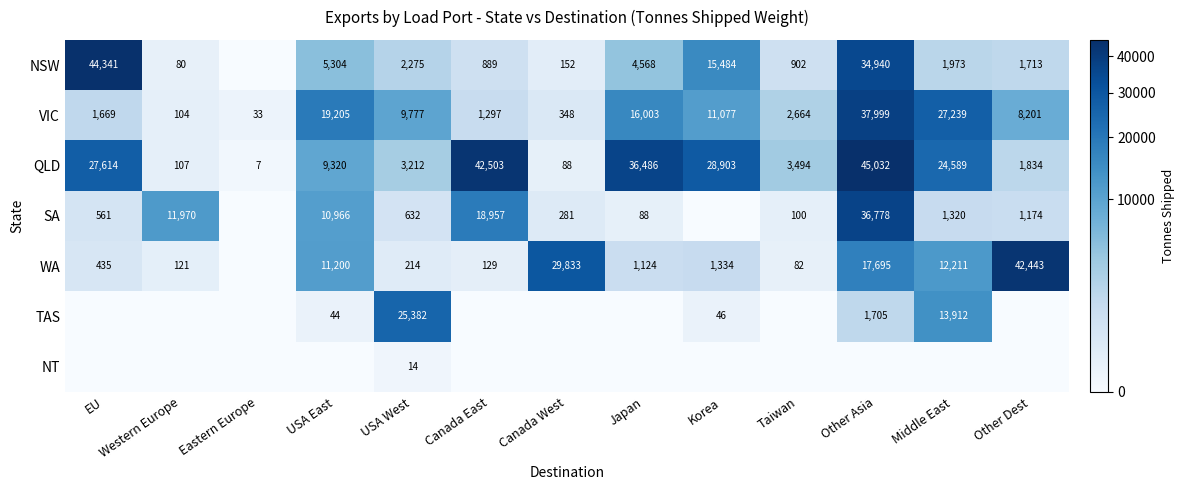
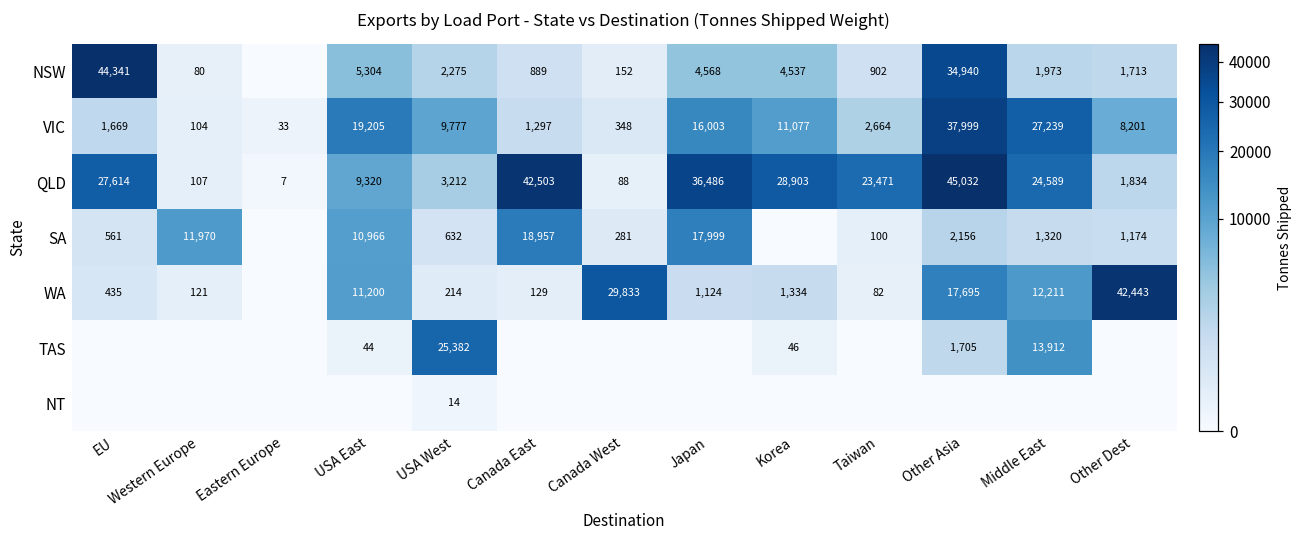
  {
    "NSW": {
      "EU": "44,341",
      "Western Europe": "80",
      "USA East": "5,304",
      "USA West": "2,275",
      "Canada East": "889",
      "Canada West": "152",
      "Japan": "4,568",
-     "Korea": "15,484",
+     "Korea": "4,537",
      "Taiwan": "902",
      "Other Asia": "34,940",
      "Middle East": "1,973",
      "Other Dest": "1,713"
    },
    "VIC": {
      "EU": "1,669",
      "Western Europe": "104",
      "Eastern Europe": "33",
      "USA East": "19,205",
      "USA West": "9,777",
      "Canada East": "1,297",
      "Canada West": "348",
      "Japan": "16,003",
      "Korea": "11,077",
      "Taiwan": "2,664",
      "Other Asia": "37,999",
      "Middle East": "27,239",
      "Other Dest": "8,201"
    },
    "QLD": {
      "EU": "27,614",
      "Western Europe": "107",
      "Eastern Europe": "7",
      "USA East": "9,320",
      "USA West": "3,212",
      "Canada East": "42,503",
      "Canada West": "88",
      "Japan": "36,486",
      "Korea": "28,903",
-     "Taiwan": "3,494",
+     "Taiwan": "23,471",
      "Other Asia": "45,032",
      "Middle East": "24,589",
      "Other Dest": "1,834"
    },
    "SA": {
      "EU": "561",
      "Western Europe": "11,970",
      "USA East": "10,966",
      "USA West": "632",
      "Canada East": "18,957",
      "Canada West": "281",
-     "Japan": "88",
+     "Japan": "17,999",
      "Taiwan": "100",
-     "Other Asia": "36,778",
+     "Other Asia": "2,156",
      "Middle East": "1,320",
      "Other Dest": "1,174"
    },
    "WA": {
      "EU": "435",
      "Western Europe": "121",
      "USA East": "11,200",
      "USA West": "214",
      "Canada East": "129",
      "Canada West": "29,833",
      "Japan": "1,124",
      "Korea": "1,334",
      "Taiwan": "82",
      "Other Asia": "17,695",
      "Middle East": "12,211",
      "Other Dest": "42,443"
    },
    "TAS": {
      "USA East": "44",
      "USA West": "25,382",
      "Korea": "46",
      "Other Asia": "1,705",
      "Middle East": "13,912"
    },
    "NT": {
      "USA West": "14"
    }
  }
